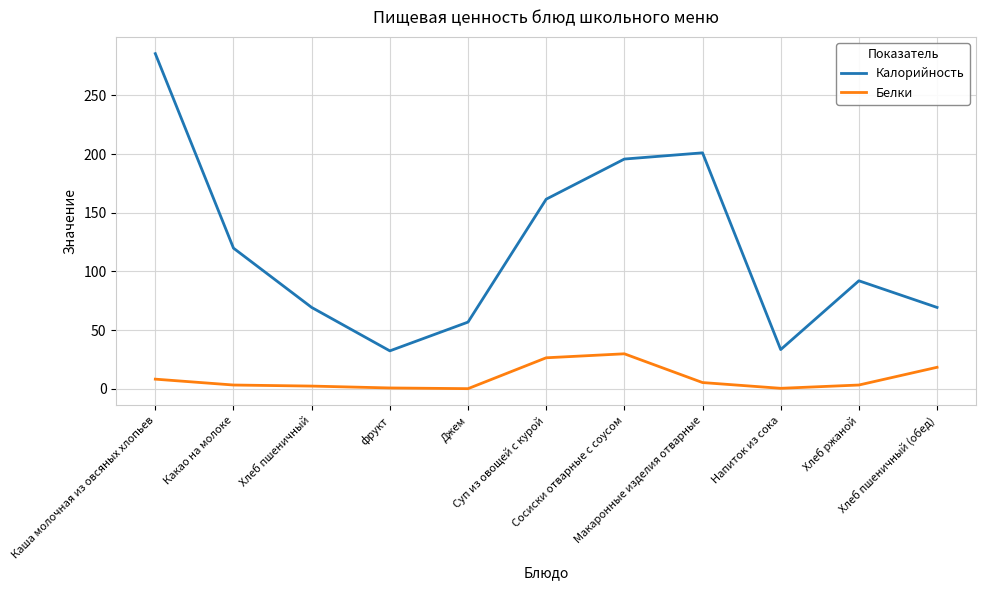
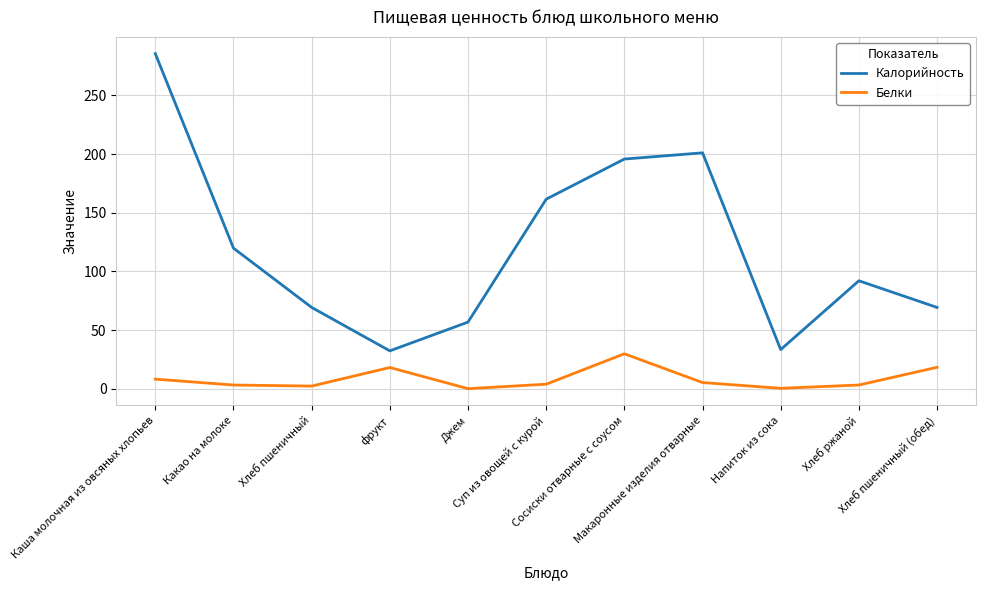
  {
    "Калорийность": {
      "Каша молочная из овсяных хлопьев": 286,
      "Какао на молоке": 120,
      "Хлеб пшеничный": 69,
      "фрукт": 32,
      "Джем": 57,
      "Суп из овощей с курой": 162,
      "Сосиски отварные с соусом": 196,
      "Макаронные изделия отварные": 201,
      "Напиток из сока": 33,
      "Хлеб ржаной": 92,
      "Хлеб пшеничный (обед)": 69
    },
    "Белки": {
      "Каша молочная из овсяных хлопьев": 8,
      "Какао на молоке": 3,
      "Хлеб пшеничный": 2,
-     "фрукт": 1,
+     "фрукт": 18,
      "Джем": 0,
-     "Суп из овощей с курой": 26,
+     "Суп из овощей с курой": 4,
      "Сосиски отварные с соусом": 30,
      "Макаронные изделия отварные": 5,
      "Напиток из сока": 0,
      "Хлеб ржаной": 3,
      "Хлеб пшеничный (обед)": 18
    }
  }
